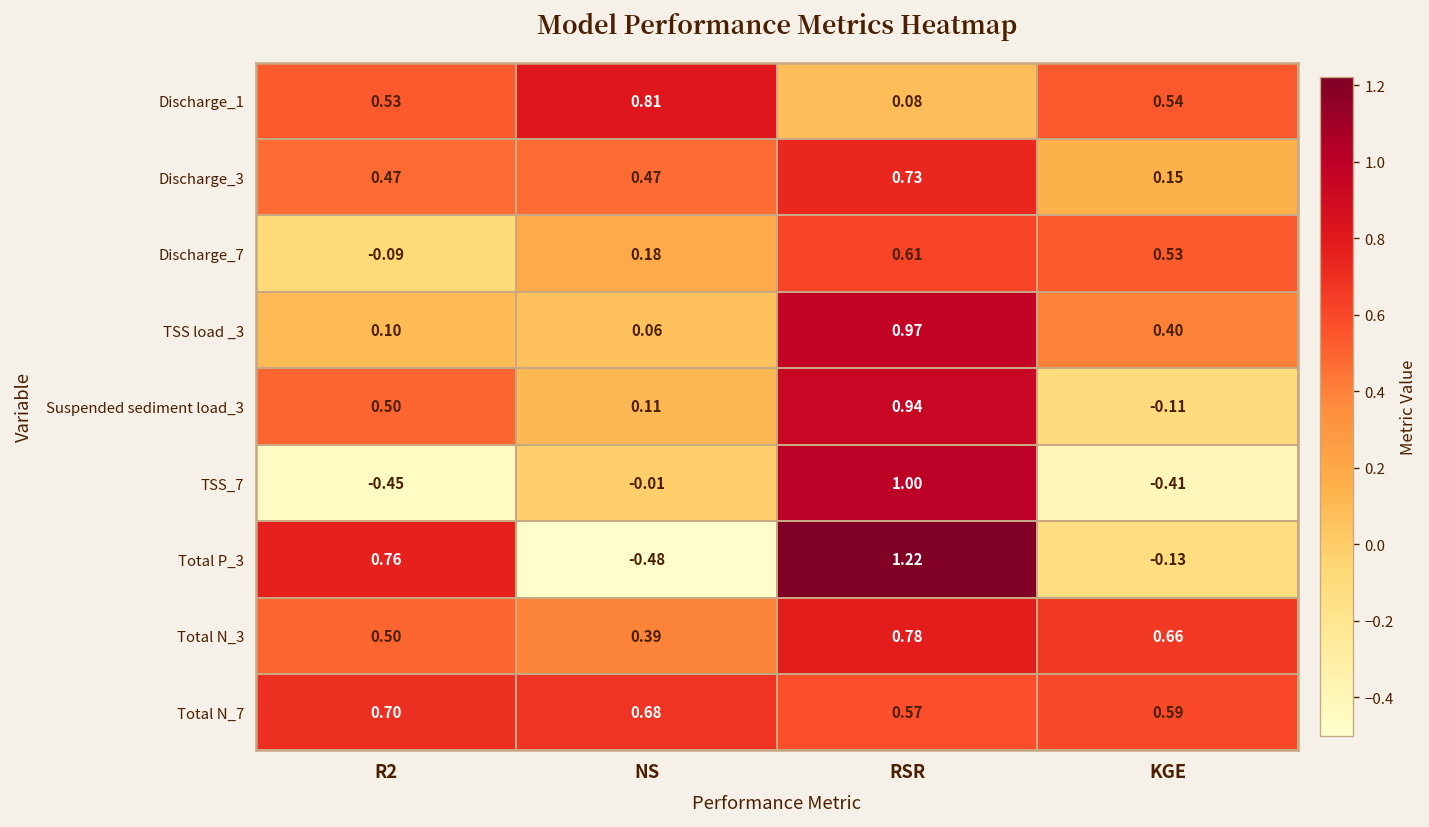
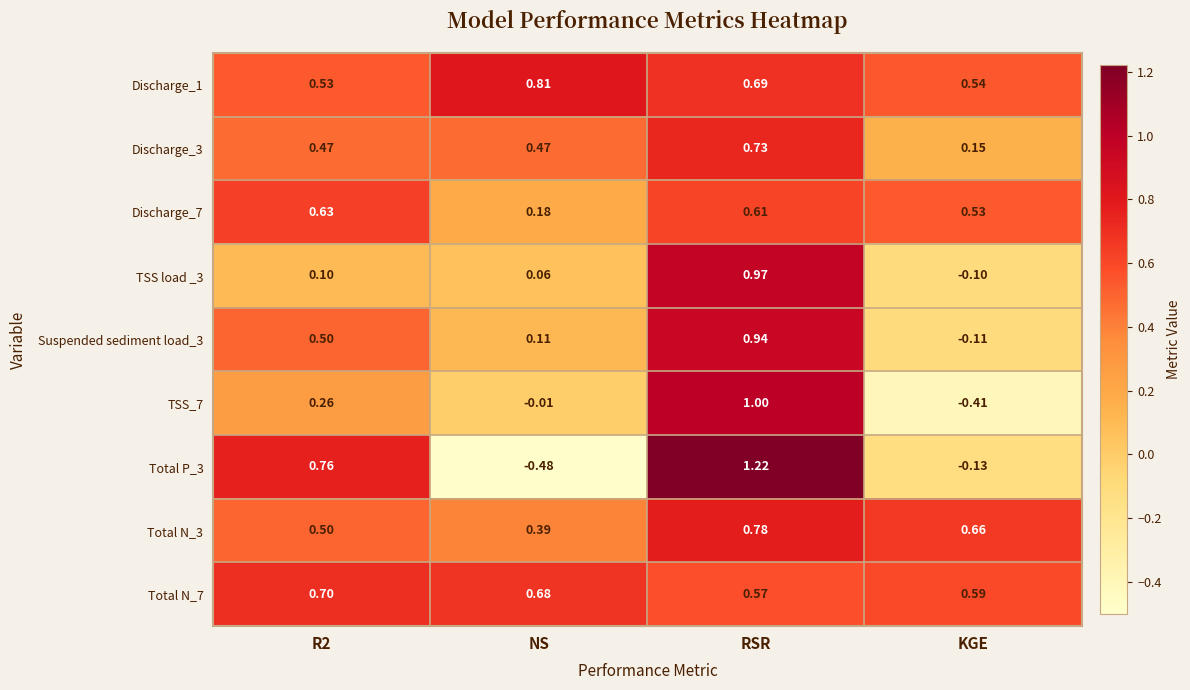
  {
    "Discharge_1": {
      "R2": 0.53,
      "NS": 0.81,
-     "RSR": 0.08,
+     "RSR": 0.69,
      "KGE": 0.54
    },
    "Discharge_3": {
      "R2": 0.47,
      "NS": 0.47,
      "RSR": 0.73,
      "KGE": 0.15
    },
    "Discharge_7": {
-     "R2": -0.09,
+     "R2": 0.63,
      "NS": 0.18,
      "RSR": 0.61,
      "KGE": 0.53
    },
    "TSS load _3": {
      "R2": 0.10,
      "NS": 0.06,
      "RSR": 0.97,
-     "KGE": 0.40
+     "KGE": -0.10
    },
    "Suspended sediment load_3": {
      "R2": 0.50,
      "NS": 0.11,
      "RSR": 0.94,
      "KGE": -0.11
    },
    "TSS_7": {
-     "R2": -0.45,
+     "R2": 0.26,
      "NS": -0.01,
      "RSR": 1.00,
      "KGE": -0.41
    },
    "Total P_3": {
      "R2": 0.76,
      "NS": -0.48,
      "RSR": 1.22,
      "KGE": -0.13
    },
    "Total N_3": {
      "R2": 0.50,
      "NS": 0.39,
      "RSR": 0.78,
      "KGE": 0.66
    },
    "Total N_7": {
      "R2": 0.70,
      "NS": 0.68,
      "RSR": 0.57,
      "KGE": 0.59
    }
  }
